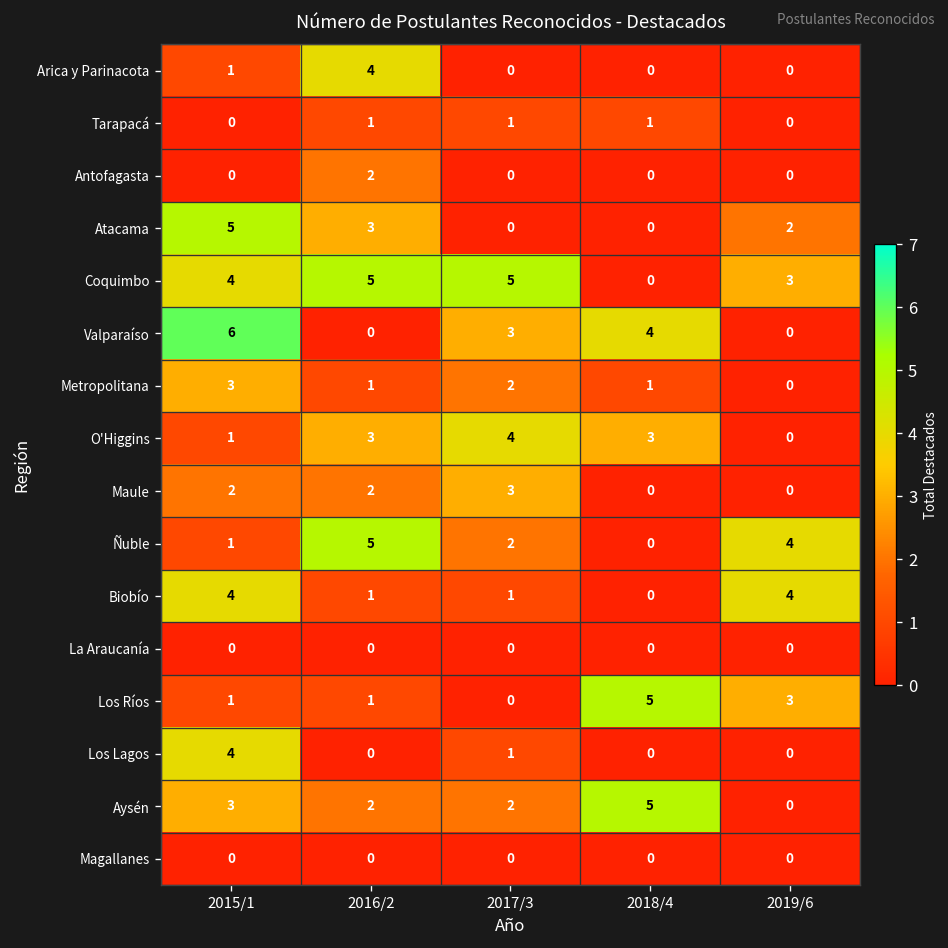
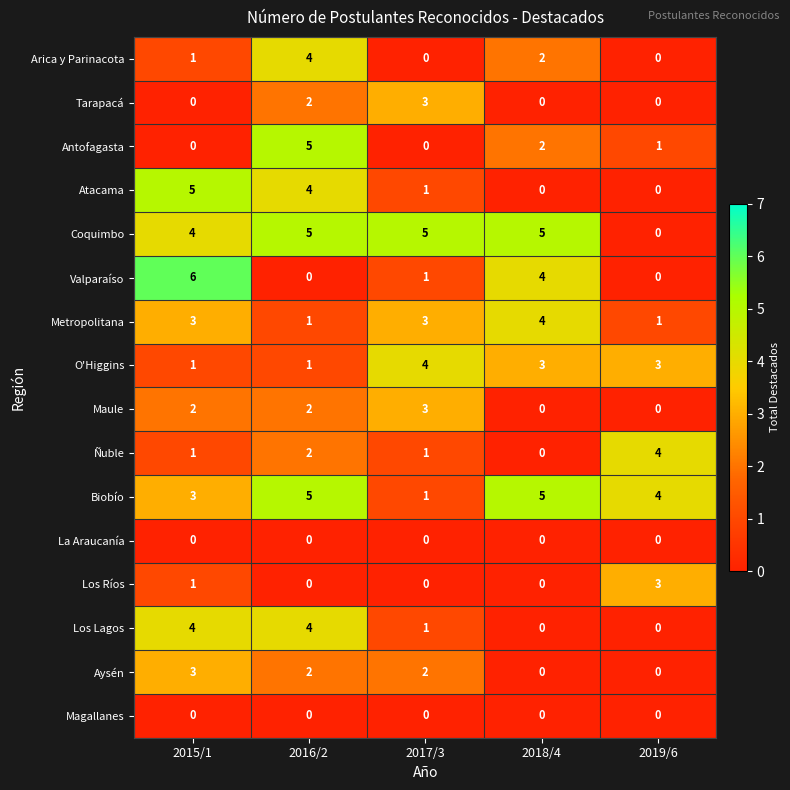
  {
    "Arica y Parinacota": {
      "2015/1": 1,
      "2016/2": 4,
      "2017/3": 0,
-     "2018/4": 0,
+     "2018/4": 2,
      "2019/6": 0
    },
    "Tarapacá": {
      "2015/1": 0,
-     "2016/2": 1,
-     "2017/3": 1,
-     "2018/4": 1,
+     "2016/2": 2,
+     "2017/3": 3,
+     "2018/4": 0,
      "2019/6": 0
    },
    "Antofagasta": {
      "2015/1": 0,
-     "2016/2": 2,
+     "2016/2": 5,
      "2017/3": 0,
-     "2018/4": 0,
-     "2019/6": 0
+     "2018/4": 2,
+     "2019/6": 1
    },
    "Atacama": {
      "2015/1": 5,
-     "2016/2": 3,
-     "2017/3": 0,
+     "2016/2": 4,
+     "2017/3": 1,
      "2018/4": 0,
-     "2019/6": 2
+     "2019/6": 0
    },
    "Coquimbo": {
      "2015/1": 4,
      "2016/2": 5,
      "2017/3": 5,
-     "2018/4": 0,
-     "2019/6": 3
+     "2018/4": 5,
+     "2019/6": 0
    },
    "Valparaíso": {
      "2015/1": 6,
      "2016/2": 0,
-     "2017/3": 3,
+     "2017/3": 1,
      "2018/4": 4,
      "2019/6": 0
    },
    "Metropolitana": {
      "2015/1": 3,
      "2016/2": 1,
-     "2017/3": 2,
-     "2018/4": 1,
-     "2019/6": 0
+     "2017/3": 3,
+     "2018/4": 4,
+     "2019/6": 1
    },
    "O'Higgins": {
      "2015/1": 1,
-     "2016/2": 3,
+     "2016/2": 1,
      "2017/3": 4,
      "2018/4": 3,
-     "2019/6": 0
+     "2019/6": 3
    },
    "Maule": {
      "2015/1": 2,
      "2016/2": 2,
      "2017/3": 3,
      "2018/4": 0,
      "2019/6": 0
    },
    "Ñuble": {
      "2015/1": 1,
-     "2016/2": 5,
-     "2017/3": 2,
+     "2016/2": 2,
+     "2017/3": 1,
      "2018/4": 0,
      "2019/6": 4
    },
    "Biobío": {
-     "2015/1": 4,
-     "2016/2": 1,
+     "2015/1": 3,
+     "2016/2": 5,
      "2017/3": 1,
-     "2018/4": 0,
+     "2018/4": 5,
      "2019/6": 4
    },
    "La Araucanía": {
      "2015/1": 0,
      "2016/2": 0,
      "2017/3": 0,
      "2018/4": 0,
      "2019/6": 0
    },
    "Los Ríos": {
      "2015/1": 1,
-     "2016/2": 1,
+     "2016/2": 0,
      "2017/3": 0,
-     "2018/4": 5,
+     "2018/4": 0,
      "2019/6": 3
    },
    "Los Lagos": {
      "2015/1": 4,
-     "2016/2": 0,
+     "2016/2": 4,
      "2017/3": 1,
      "2018/4": 0,
      "2019/6": 0
    },
    "Aysén": {
      "2015/1": 3,
      "2016/2": 2,
      "2017/3": 2,
-     "2018/4": 5,
+     "2018/4": 0,
      "2019/6": 0
    },
    "Magallanes": {
      "2015/1": 0,
      "2016/2": 0,
      "2017/3": 0,
      "2018/4": 0,
      "2019/6": 0
    }
  }
